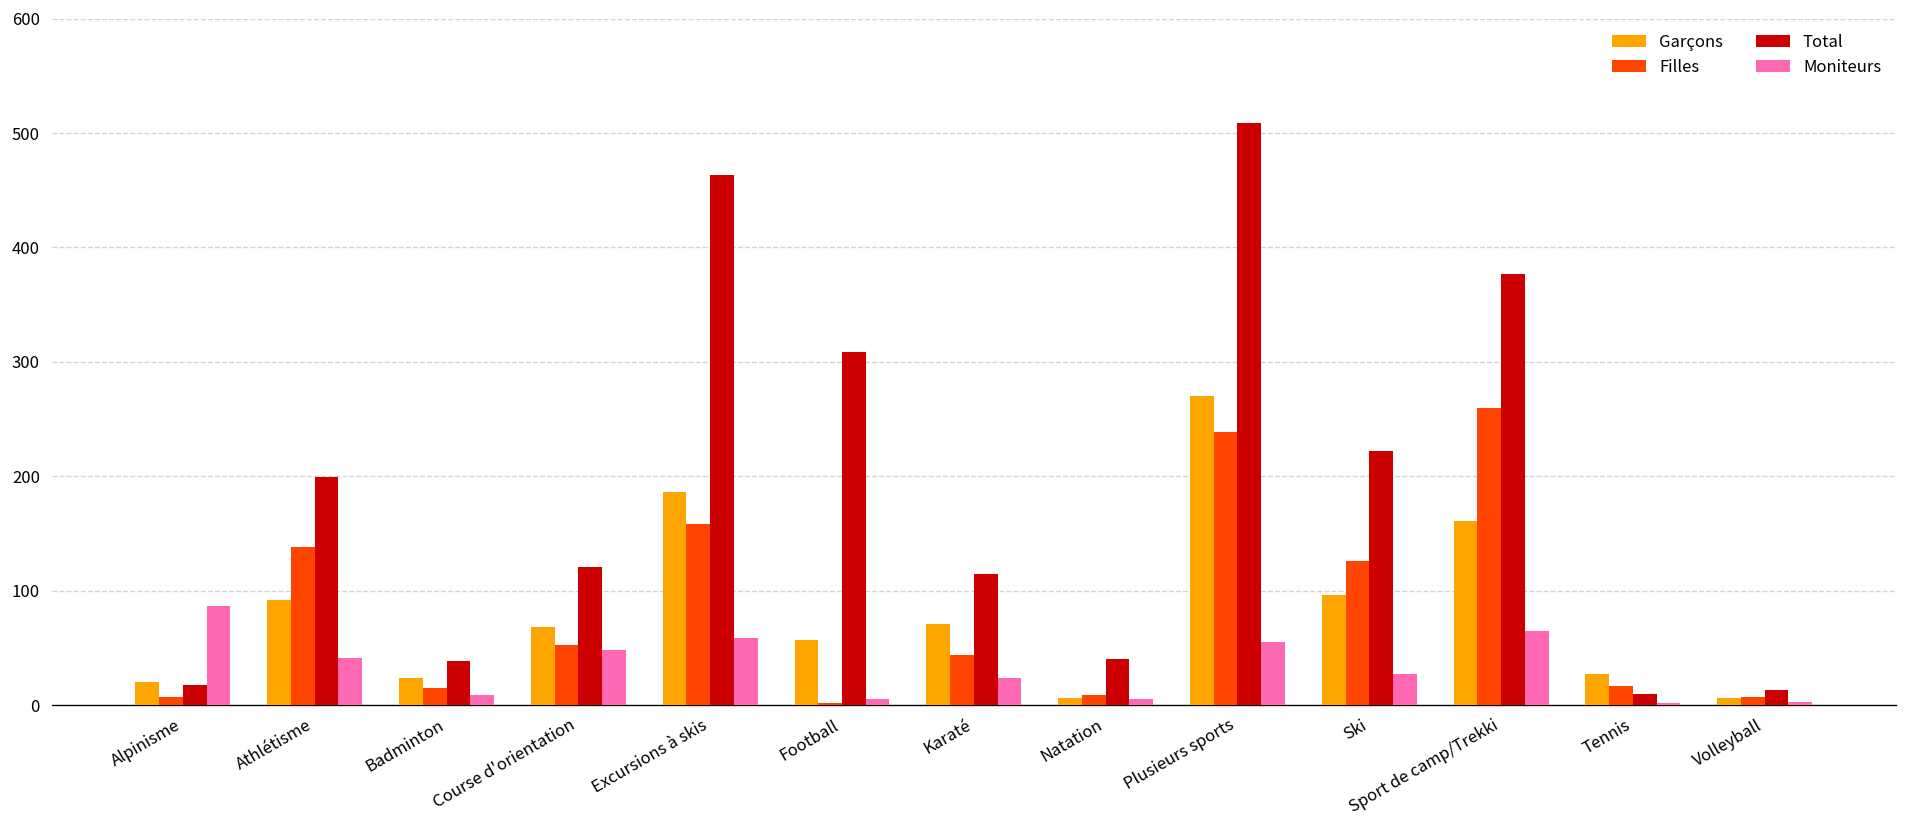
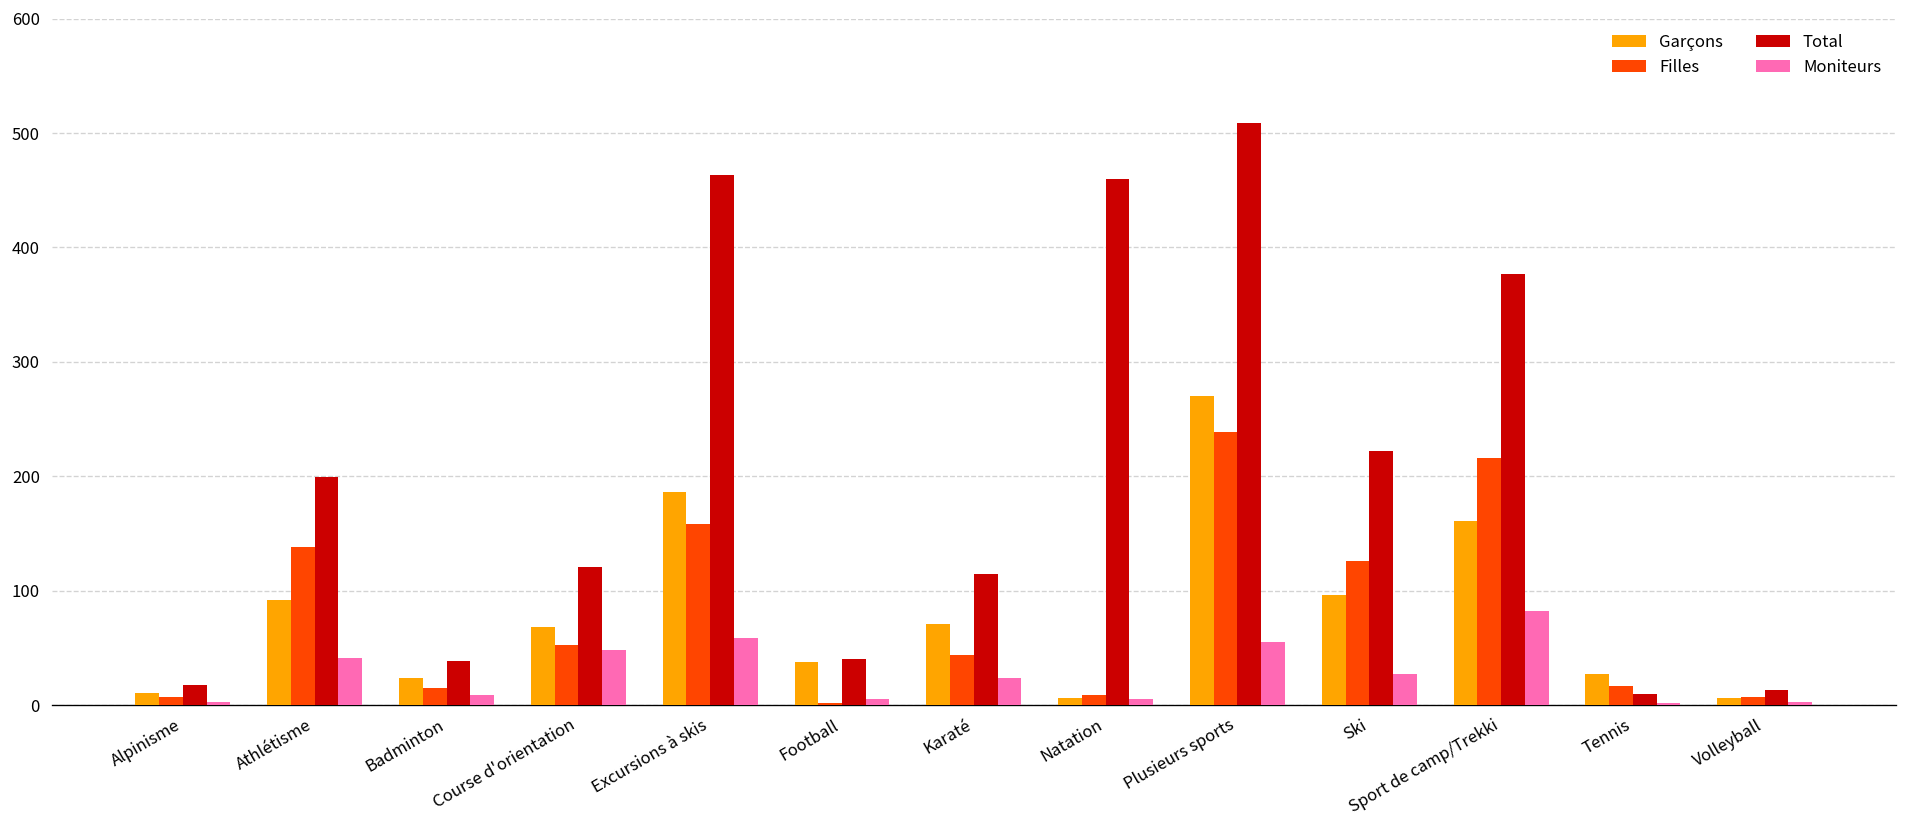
  {
    "Garçons": {
-     "Alpinisme": 20,
+     "Alpinisme": 10,
      "Athlétisme": 90,
      "Badminton": 20,
      "Course d'orientation": 70,
      "Excursions à skis": 190,
-     "Football": 60,
+     "Football": 40,
      "Karaté": 70,
      "Natation": 10,
      "Plusieurs sports": 270,
      "Ski": 100,
      "Sport de camp/Trekki": 160,
      "Tennis": 30,
      "Volleyball": 10
    },
    "Filles": {
      "Alpinisme": 10,
      "Athlétisme": 140,
      "Badminton": 20,
      "Course d'orientation": 50,
      "Excursions à skis": 160,
      "Karaté": 40,
      "Natation": 10,
      "Plusieurs sports": 240,
      "Ski": 130,
-     "Sport de camp/Trekki": 260,
+     "Sport de camp/Trekki": 220,
      "Tennis": 20,
      "Volleyball": 10
    },
    "Total": {
      "Alpinisme": 20,
      "Athlétisme": 200,
      "Badminton": 40,
      "Course d'orientation": 120,
      "Excursions à skis": 460,
-     "Football": 310,
+     "Football": 40,
      "Karaté": 120,
-     "Natation": 40,
+     "Natation": 460,
      "Plusieurs sports": 510,
      "Ski": 220,
      "Sport de camp/Trekki": 380,
      "Tennis": 10,
      "Volleyball": 10
    },
    "Moniteurs": {
-     "Alpinisme": 90,
+     "Alpinisme": 0,
      "Athlétisme": 40,
      "Badminton": 10,
      "Course d'orientation": 50,
      "Excursions à skis": 60,
      "Football": 10,
      "Karaté": 20,
      "Natation": 10,
      "Plusieurs sports": 60,
      "Ski": 30,
-     "Sport de camp/Trekki": 70,
+     "Sport de camp/Trekki": 80,
      "Volleyball": 0
    }
  }
